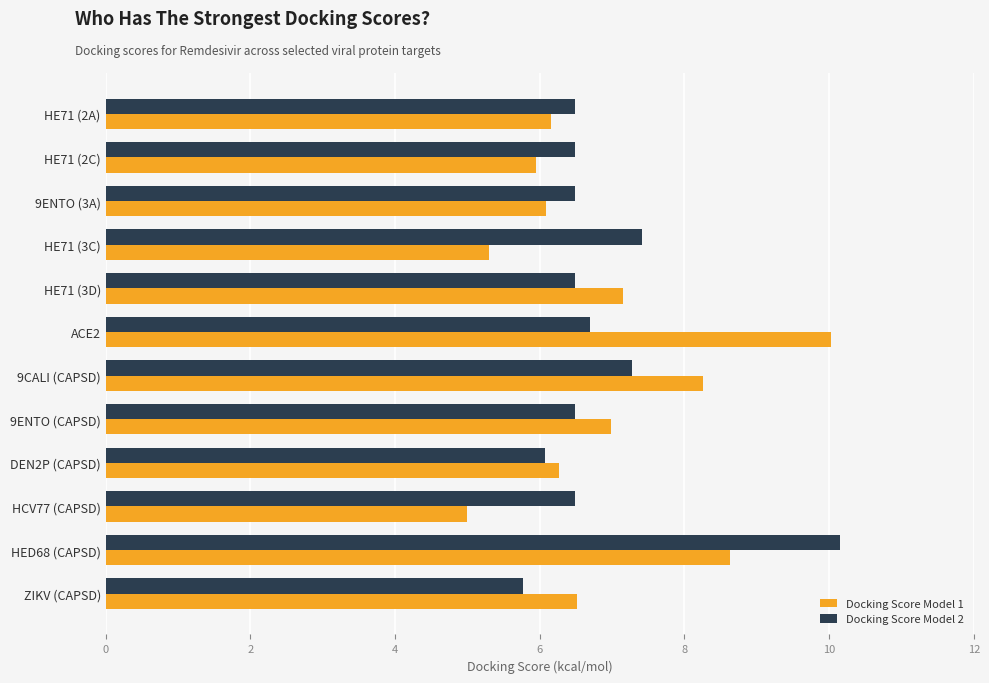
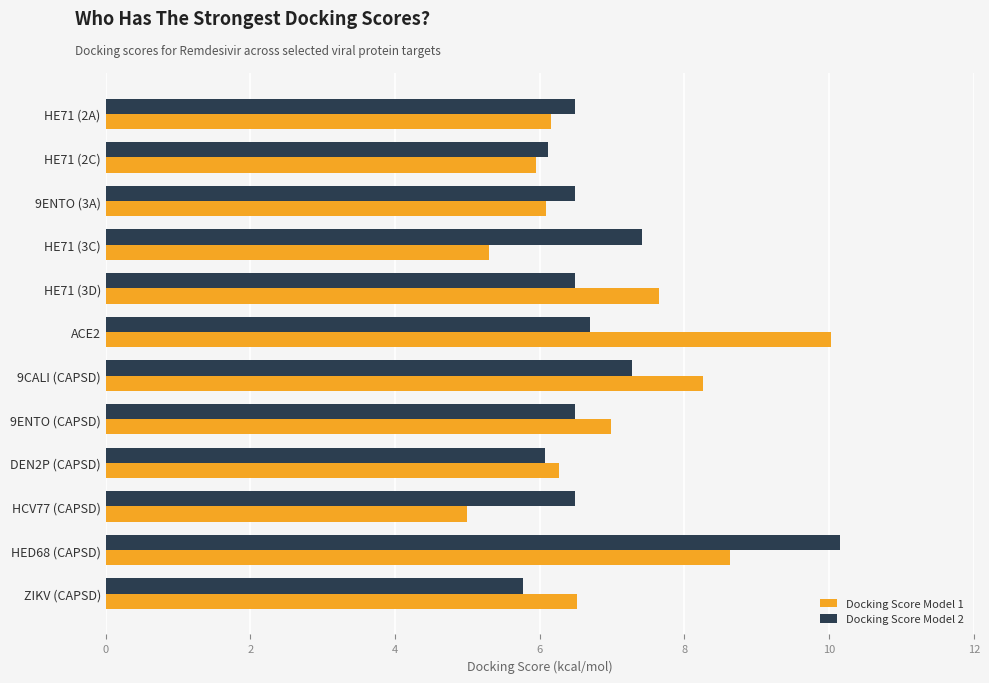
  {
    "Docking Score Model 1": {
      "HE71 (2A)": 6.2,
      "HE71 (2C)": 6.0,
      "9ENTO (3A)": 6.1,
      "HE71 (3C)": 5.3,
-     "HE71 (3D)": 7.2,
+     "HE71 (3D)": 7.7,
      "ACE2": 10.0,
      "9CALI (CAPSD)": 8.3,
      "9ENTO (CAPSD)": 7.0,
      "DEN2P (CAPSD)": 6.3,
      "HCV77 (CAPSD)": 5.0,
      "HED68 (CAPSD)": 8.6,
      "ZIKV (CAPSD)": 6.5
    },
    "Docking Score Model 2": {
      "HE71 (2A)": 6.5,
-     "HE71 (2C)": 6.5,
+     "HE71 (2C)": 6.1,
      "9ENTO (3A)": 6.5,
      "HE71 (3C)": 7.4,
      "HE71 (3D)": 6.5,
      "ACE2": 6.7,
      "9CALI (CAPSD)": 7.3,
      "9ENTO (CAPSD)": 6.5,
      "DEN2P (CAPSD)": 6.1,
      "HCV77 (CAPSD)": 6.5,
      "HED68 (CAPSD)": 10.2,
      "ZIKV (CAPSD)": 5.8
    }
  }
